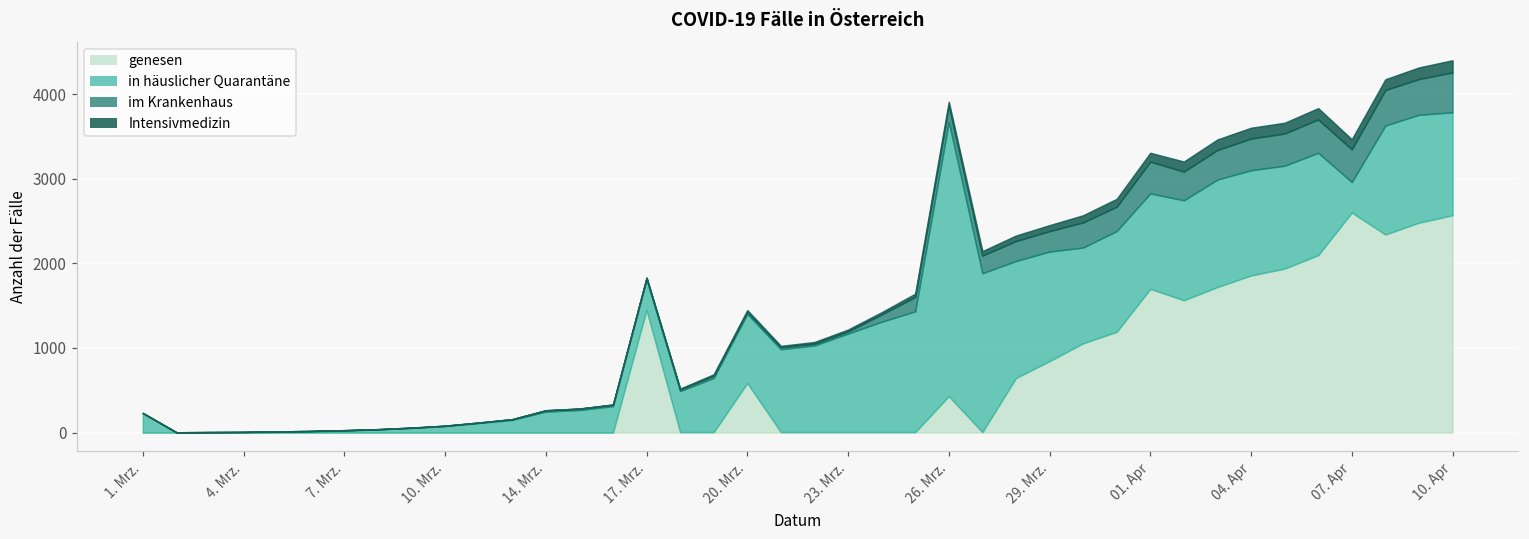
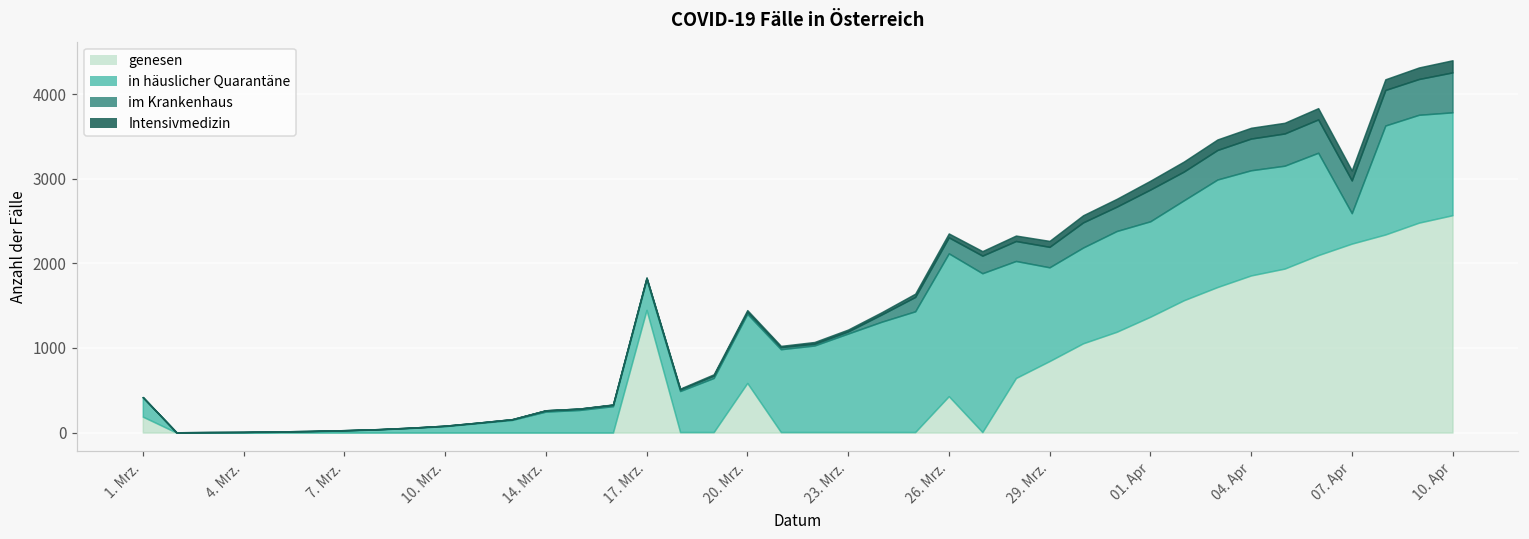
  {
    "genesen": {
-     "1. Mrz.": 0,
+     "1. Mrz.": 200,
      "10. Mrz.": 0,
      "14. Mrz.": 0,
      "17. Mrz.": 1500,
      "20. Mrz.": 600,
      "26. Mrz.": 400,
      "29. Mrz.": 800,
-     "01. Apr": 1700,
+     "01. Apr": 1400,
      "04. Apr": 1900,
-     "07. Apr": 2600,
+     "07. Apr": 2200,
      "10. Apr": 2600
    },
    "in häuslicher Quarantäne": {
-     "26. Mrz.": 3200,
-     "29. Mrz.": 1300,
+     "26. Mrz.": 1700,
+     "29. Mrz.": 1100,
      "01. Apr": 1100,
      "04. Apr": 1200,
      "07. Apr": 400,
      "10. Apr": 1200
    }
  }
